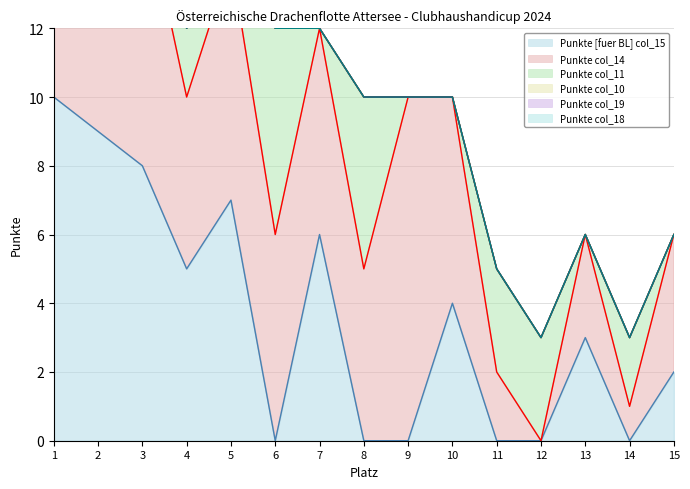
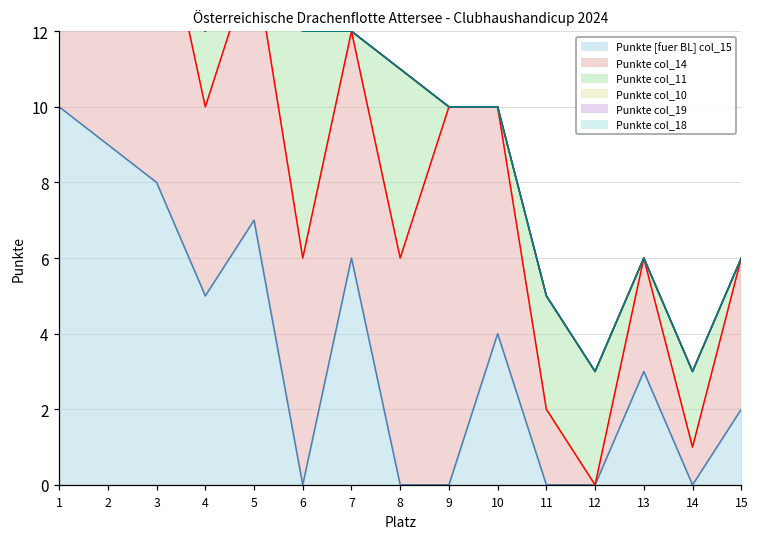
  {
    "Punkte col_14": {
      "4": 5,
      "6": 6,
-     "8": 5,
+     "8": 6,
      "11": 2,
      "14": 1
    }
  }
